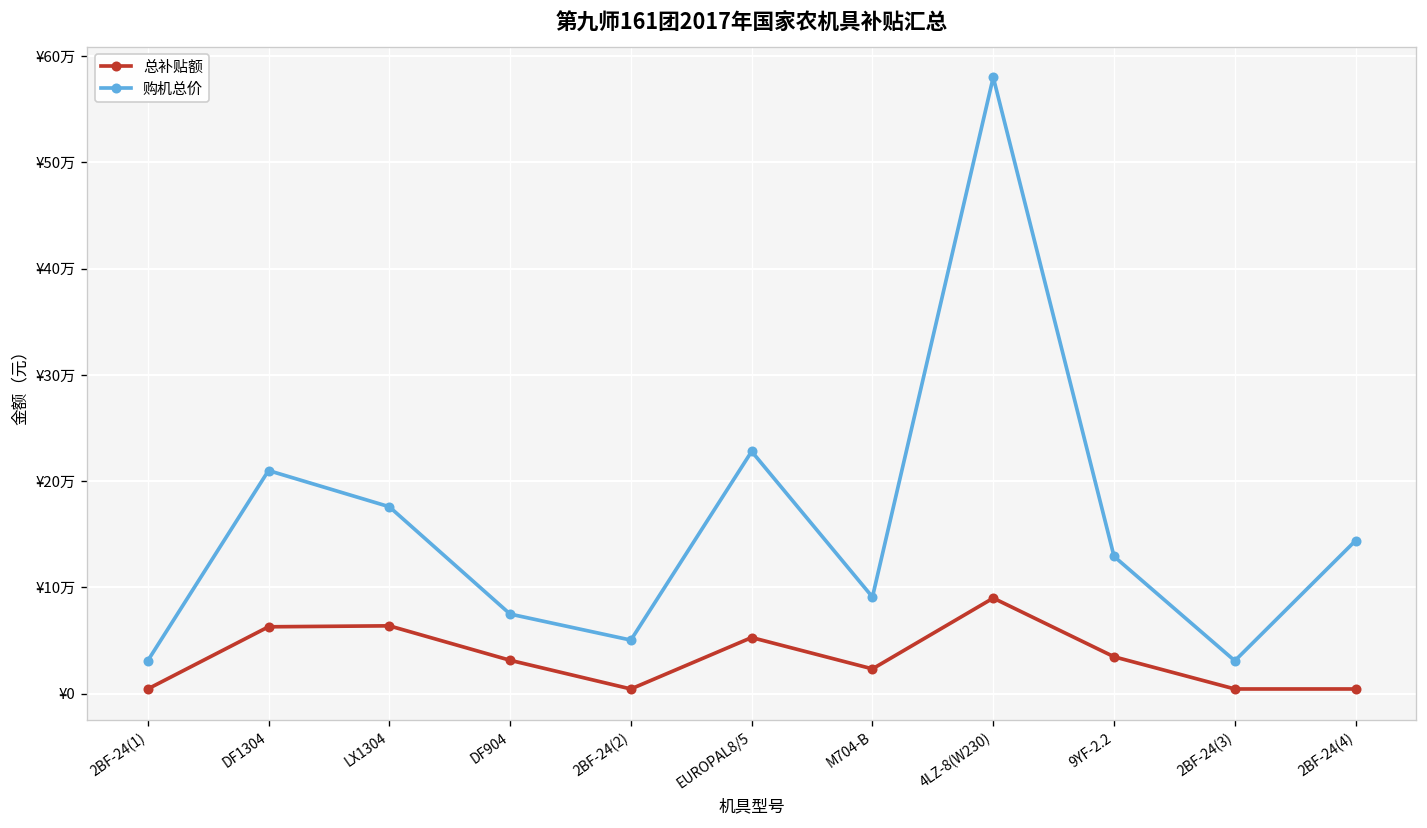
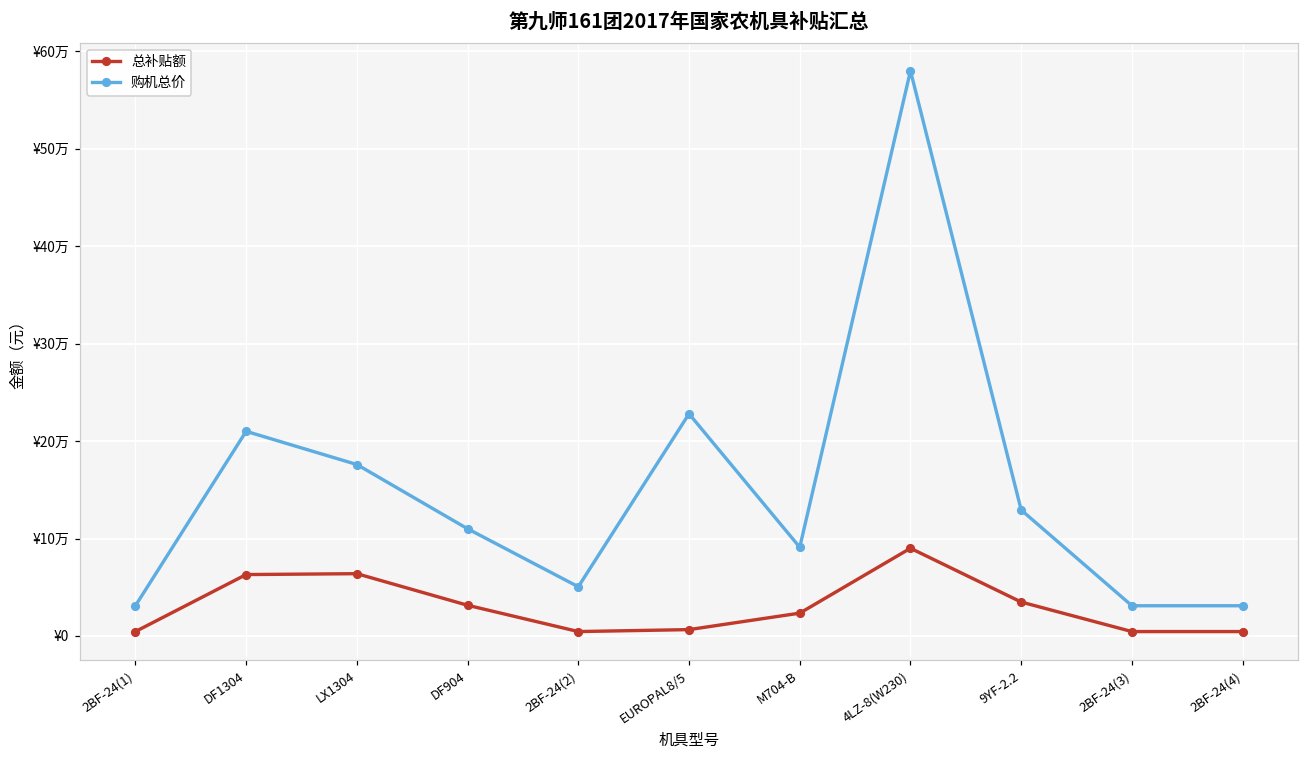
  {
    "总补贴额": {
      "2BF-24(1)": "¥0万",
      "DF1304": "¥6万",
      "LX1304": "¥6万",
      "DF904": "¥3万",
      "2BF-24(2)": "¥0万",
-     "EUROPAL8/5": "¥5万",
+     "EUROPAL8/5": "¥1万",
      "M704-B": "¥2万",
      "4LZ-8(W230)": "¥9万",
      "9YF-2.2": "¥3万",
      "2BF-24(3)": "¥0万",
      "2BF-24(4)": "¥0万"
    },
    "购机总价": {
      "2BF-24(1)": "¥3万",
      "DF1304": "¥21万",
      "LX1304": "¥18万",
-     "DF904": "¥7万",
+     "DF904": "¥11万",
      "2BF-24(2)": "¥5万",
      "EUROPAL8/5": "¥23万",
      "M704-B": "¥9万",
      "4LZ-8(W230)": "¥58万",
      "9YF-2.2": "¥13万",
      "2BF-24(3)": "¥3万",
-     "2BF-24(4)": "¥14万"
+     "2BF-24(4)": "¥3万"
    }
  }
